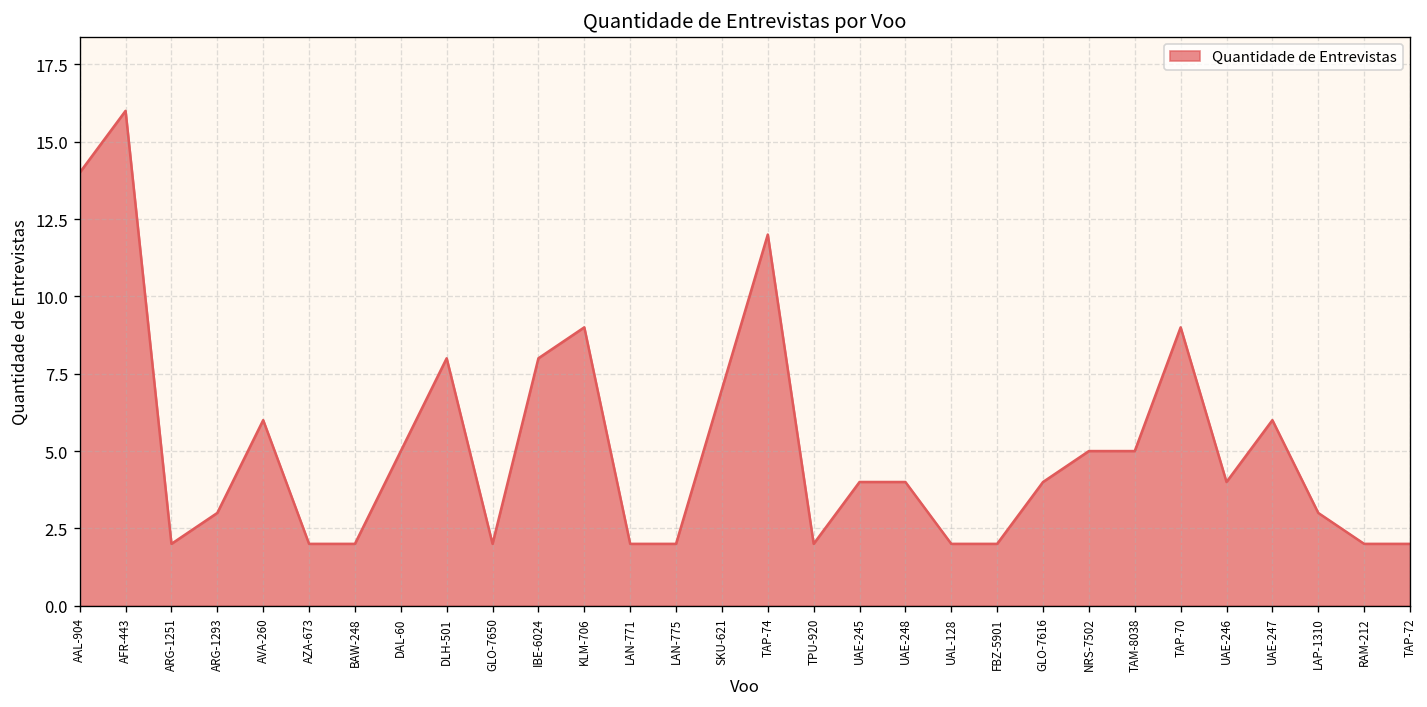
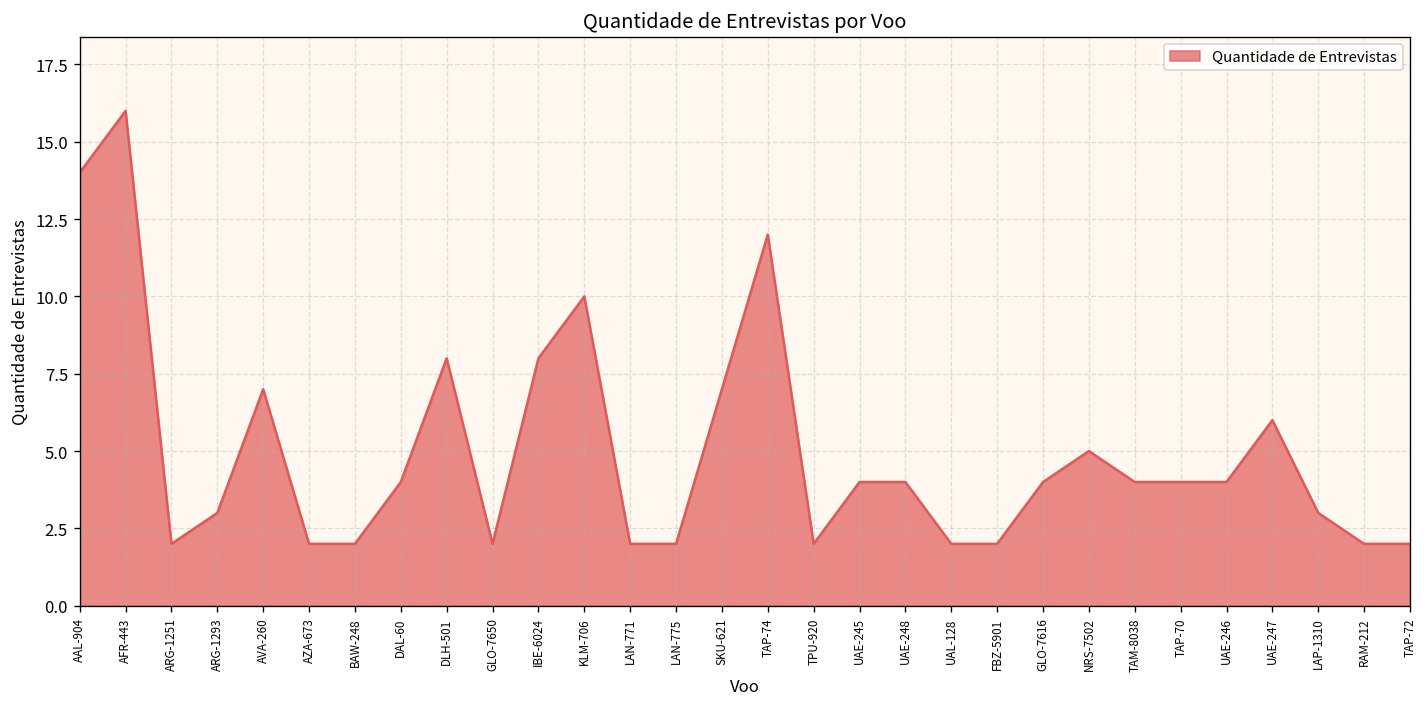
  {
    "AAL-904": 14,
    "AFR-443": 16,
    "ARG-1251": 2,
    "ARG-1293": 3,
-   "AVA-260": 6,
+   "AVA-260": 7,
    "AZA-673": 2,
    "BAW-248": 2,
-   "DAL-60": 5,
+   "DAL-60": 4,
    "DLH-501": 8,
    "GLO-7650": 2,
    "IBE-6024": 8,
-   "KLM-706": 9,
+   "KLM-706": 10,
    "LAN-771": 2,
    "LAN-775": 2,
    "SKU-621": 7,
    "TAP-74": 12,
    "TPU-920": 2,
    "UAE-245": 4,
    "UAE-248": 4,
    "UAL-128": 2,
    "FBZ-5901": 2,
    "GLO-7616": 4,
    "NRS-7502": 5,
-   "TAM-8038": 5,
-   "TAP-70": 9,
+   "TAM-8038": 4,
+   "TAP-70": 4,
    "UAE-246": 4,
    "UAE-247": 6,
    "LAP-1310": 3,
    "RAM-212": 2,
    "TAP-72": 2
  }
